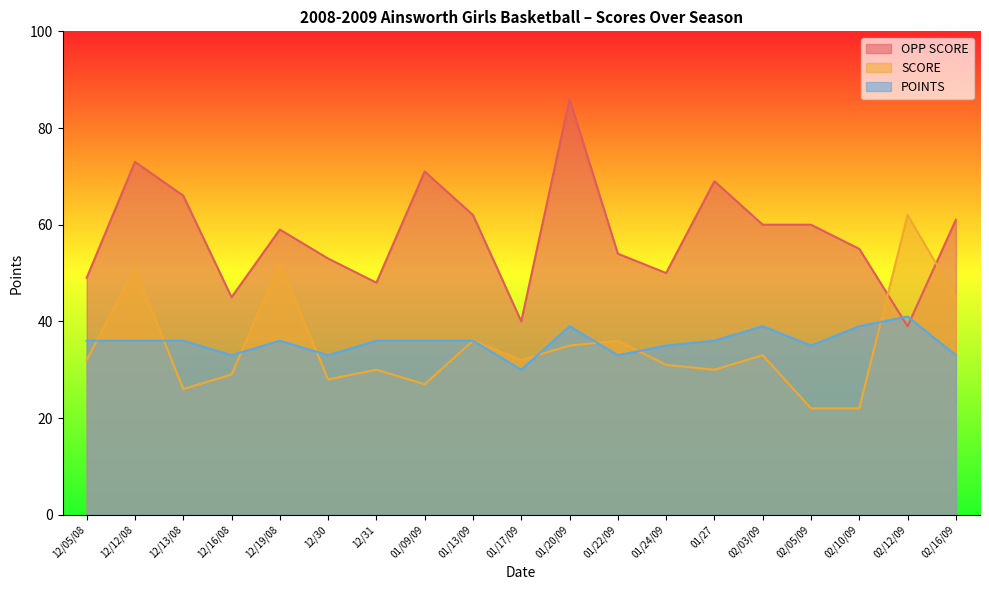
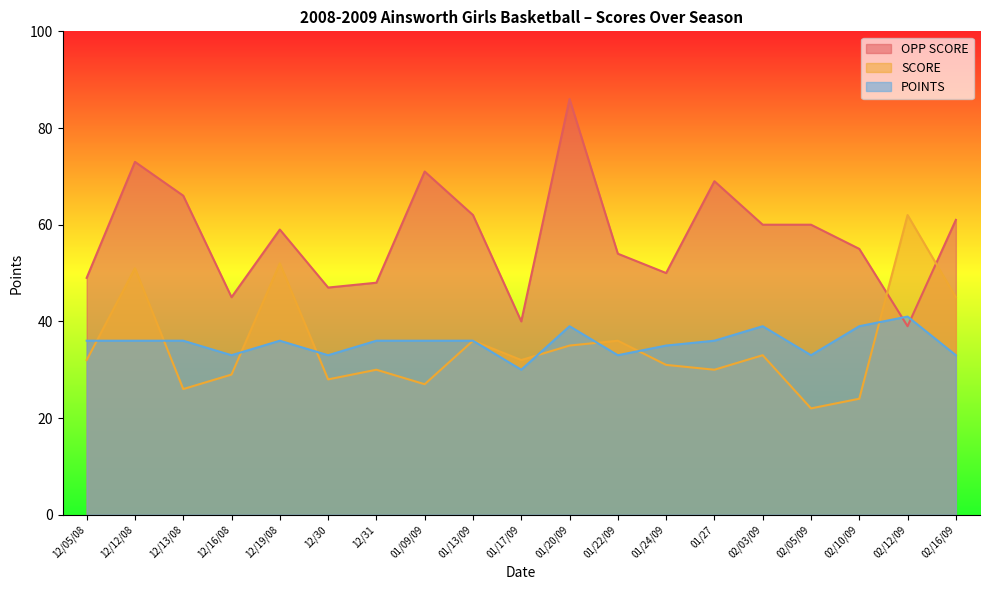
  {
    "OPP SCORE": {
      "12/05/08": 49,
      "12/12/08": 73,
      "12/13/08": 66,
      "12/16/08": 45,
      "12/19/08": 59,
-     "12/30": 53,
+     "12/30": 47,
      "12/31": 48,
      "01/09/09": 71,
      "01/13/09": 62,
      "01/17/09": 40,
      "01/20/09": 86,
      "01/22/09": 54,
      "01/24/09": 50,
      "01/27": 69,
      "02/03/09": 60,
      "02/05/09": 60,
      "02/10/09": 55,
      "02/12/09": 39,
      "02/16/09": 61
    },
    "SCORE": {
      "12/05/08": 32,
      "12/12/08": 51,
      "12/13/08": 26,
      "12/16/08": 29,
      "12/19/08": 52,
      "12/30": 28,
      "12/31": 30,
      "01/09/09": 27,
      "01/17/09": 32,
      "01/20/09": 35,
      "01/22/09": 36,
      "01/24/09": 31,
      "01/27": 30,
      "02/03/09": 33,
      "02/05/09": 22,
-     "02/10/09": 22,
+     "02/10/09": 24,
      "02/12/09": 62,
      "02/16/09": 45
    },
    "POINTS": {
      "12/05/08": 36,
      "12/12/08": 36,
      "12/13/08": 36,
      "12/16/08": 33,
      "12/19/08": 36,
      "12/30": 33,
      "12/31": 36,
      "01/09/09": 36,
      "01/17/09": 30,
      "01/20/09": 39,
      "01/22/09": 33,
      "01/24/09": 35,
      "01/27": 36,
      "02/03/09": 39,
-     "02/05/09": 35,
+     "02/05/09": 33,
      "02/10/09": 39,
      "02/12/09": 41,
      "02/16/09": 33
    }
  }
